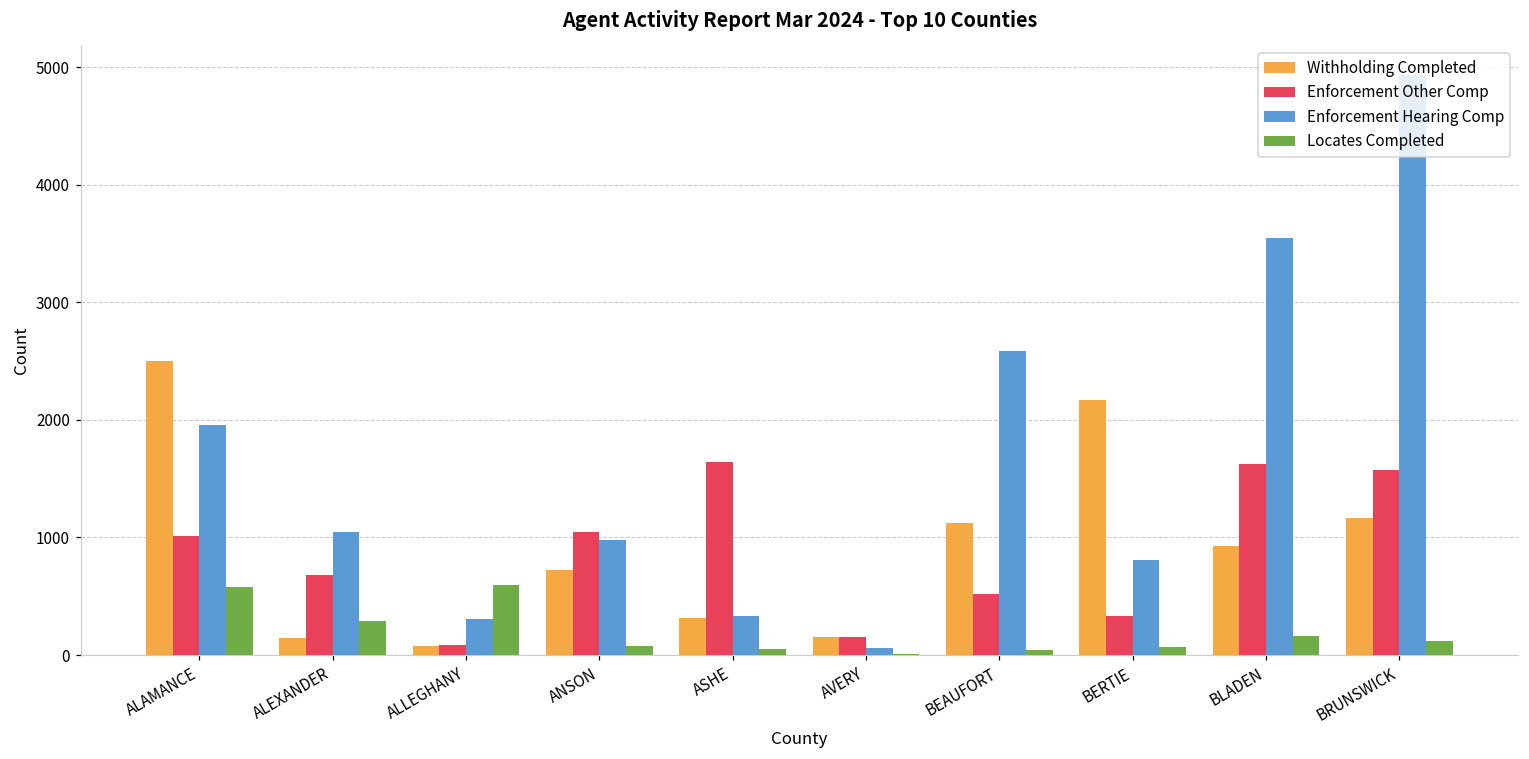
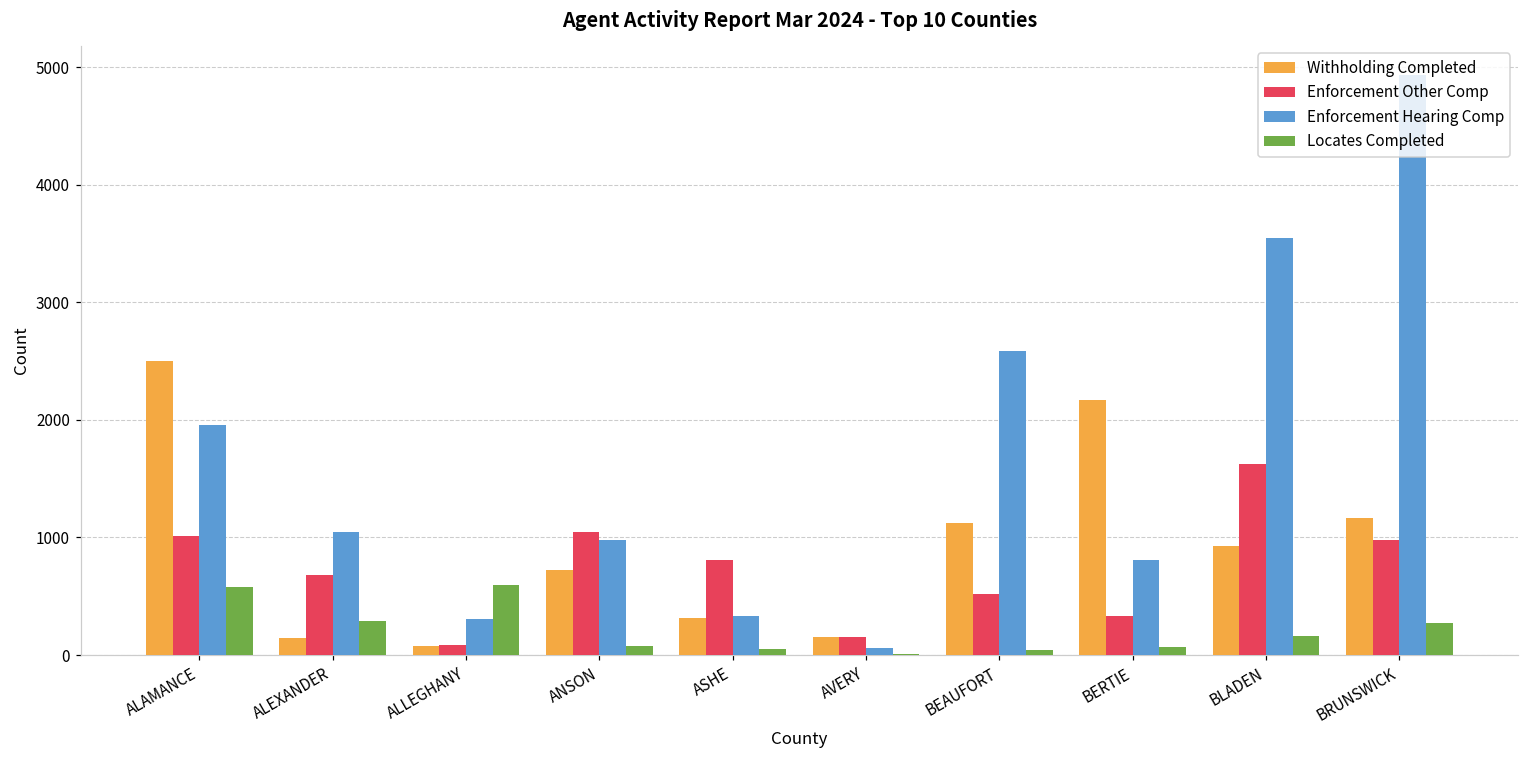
  {
    "Withholding Completed": {
      "ALAMANCE": 2500,
      "ALEXANDER": 150,
      "ALLEGHANY": 80,
      "ANSON": 720,
      "ASHE": 320,
      "AVERY": 150,
      "BEAUFORT": 1130,
      "BERTIE": 2170,
      "BLADEN": 930,
      "BRUNSWICK": 1160
    },
    "Enforcement Other Comp": {
      "ALAMANCE": 1020,
      "ALEXANDER": 680,
      "ALLEGHANY": 90,
      "ANSON": 1050,
-     "ASHE": 1640,
+     "ASHE": 810,
      "AVERY": 150,
      "BEAUFORT": 520,
      "BERTIE": 330,
      "BLADEN": 1630,
-     "BRUNSWICK": 1570
+     "BRUNSWICK": 980
    },
    "Enforcement Hearing Comp": {
      "ALAMANCE": 1950,
      "ALEXANDER": 1050,
      "ALLEGHANY": 310,
      "ANSON": 980,
      "ASHE": 330,
      "AVERY": 60,
      "BEAUFORT": 2580,
      "BERTIE": 810,
      "BLADEN": 3550
    },
    "Locates Completed": {
      "ALAMANCE": 580,
      "ALEXANDER": 290,
      "ALLEGHANY": 600,
      "ANSON": 80,
      "ASHE": 50,
      "BEAUFORT": 40,
      "BERTIE": 70,
      "BLADEN": 160,
-     "BRUNSWICK": 120
+     "BRUNSWICK": 270
    }
  }
